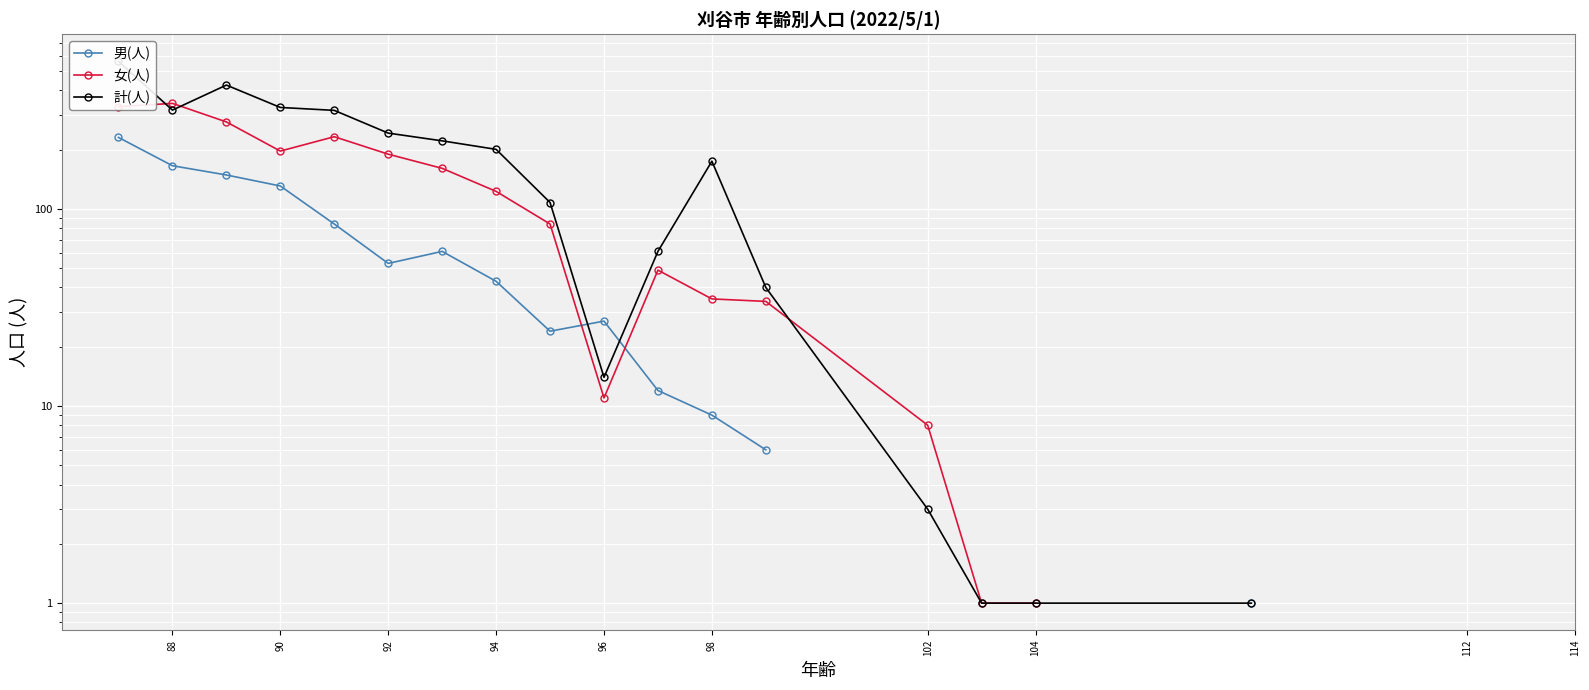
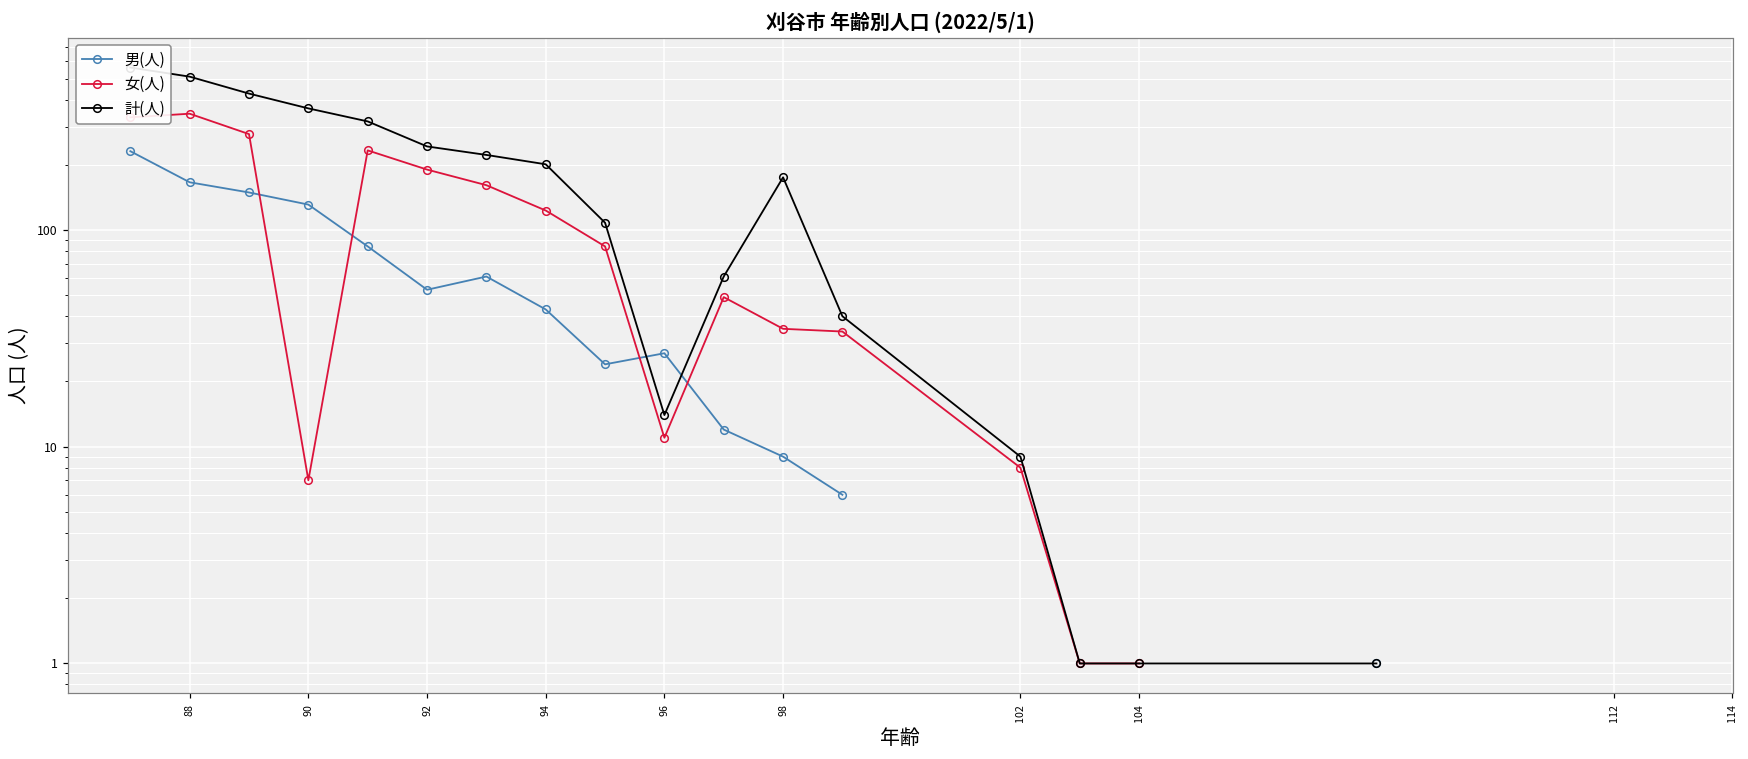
  {
    "男(人)": {
      "88": 170,
      "90": 130,
      "92": 53,
      "94": 43,
      "96": 27,
      "98": 9
    },
    "女(人)": {
      "88": 340,
-     "90": 200,
+     "90": 7,
      "92": 190,
      "94": 120,
      "96": 11,
      "98": 35,
      "102": 8
    },
    "計(人)": {
-     "88": 320,
-     "90": 330,
+     "88": 510,
+     "90": 360,
      "92": 240,
      "94": 200,
      "96": 14,
      "98": 180,
-     "102": 3
+     "102": 9
    }
  }
